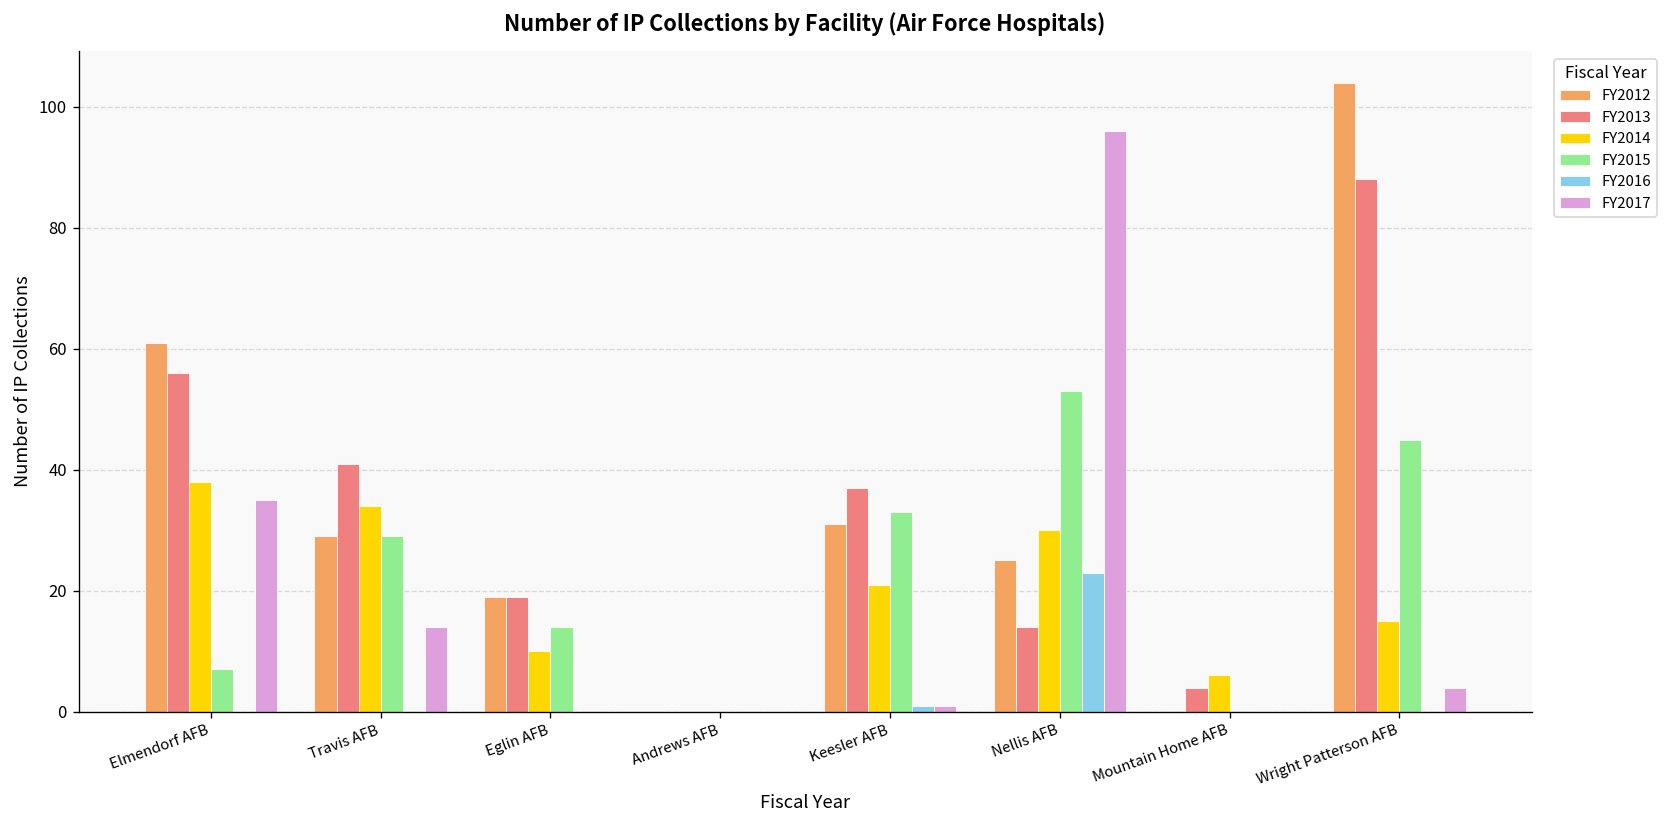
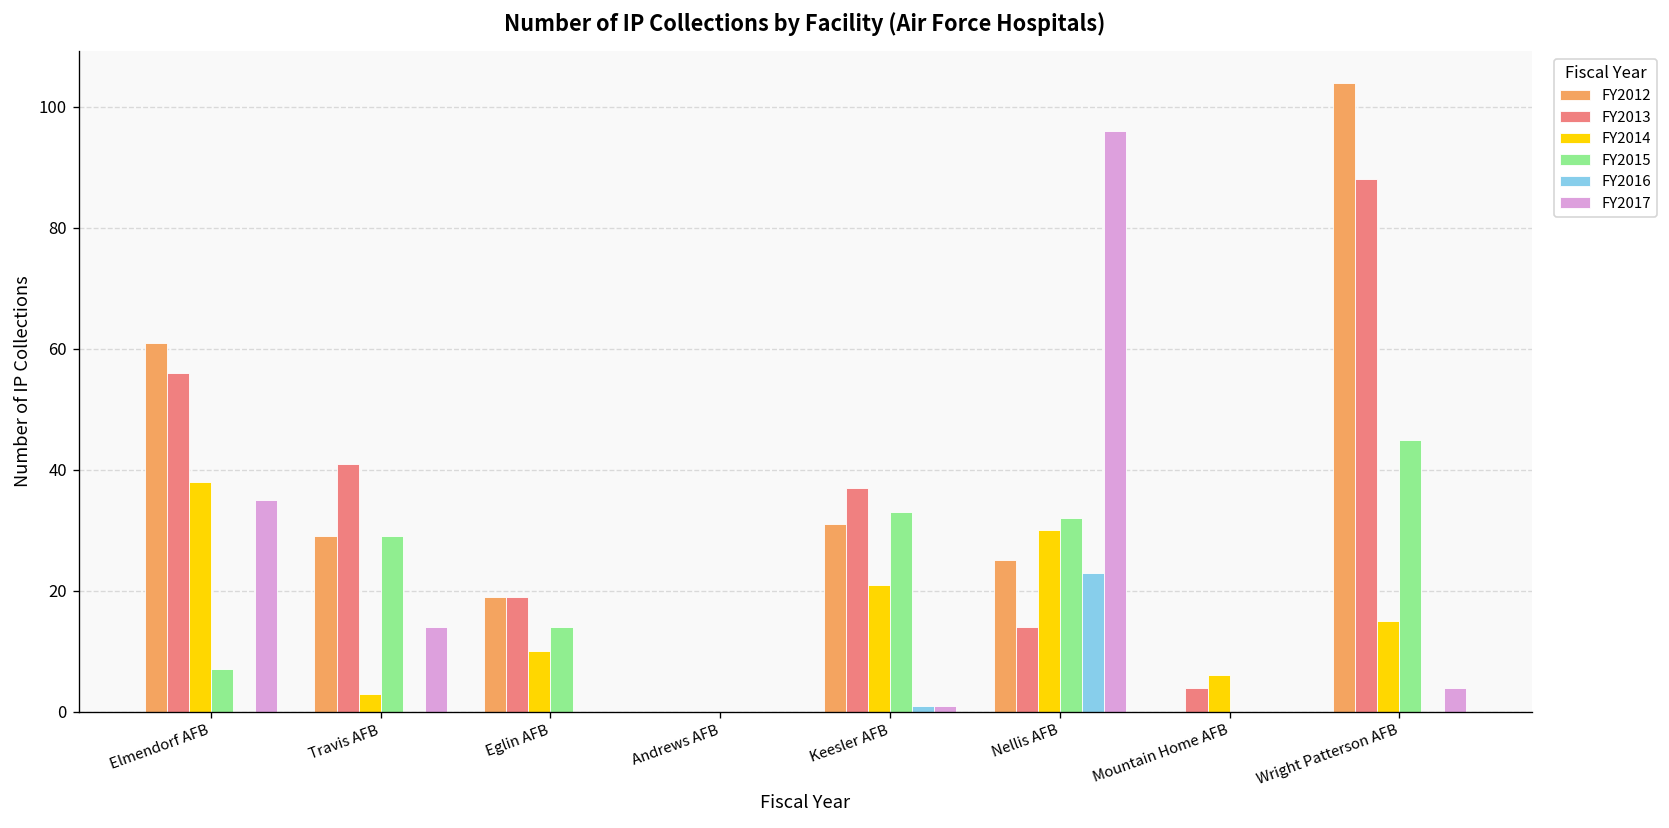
  {
    "FY2014": {
      "Elmendorf AFB": 38,
-     "Travis AFB": 34,
+     "Travis AFB": 3,
      "Eglin AFB": 10,
      "Andrews AFB": 0,
      "Keesler AFB": 21,
      "Nellis AFB": 30,
      "Mountain Home AFB": 6,
      "Wright Patterson AFB": 15
    },
    "FY2015": {
      "Elmendorf AFB": 7,
      "Travis AFB": 29,
      "Eglin AFB": 14,
      "Andrews AFB": 0,
      "Keesler AFB": 33,
-     "Nellis AFB": 53,
+     "Nellis AFB": 32,
      "Mountain Home AFB": 0,
      "Wright Patterson AFB": 45
    },
    "FY2016": {
      "Elmendorf AFB": 0,
      "Travis AFB": 0,
      "Eglin AFB": 0,
      "Andrews AFB": 0,
      "Keesler AFB": 1,
      "Nellis AFB": 23,
      "Mountain Home AFB": 0,
      "Wright Patterson AFB": 0
    },
    "FY2017": {
      "Elmendorf AFB": 35,
      "Travis AFB": 14,
      "Eglin AFB": 0,
      "Andrews AFB": 0,
      "Keesler AFB": 1,
      "Nellis AFB": 96,
      "Mountain Home AFB": 0,
      "Wright Patterson AFB": 4
    }
  }
